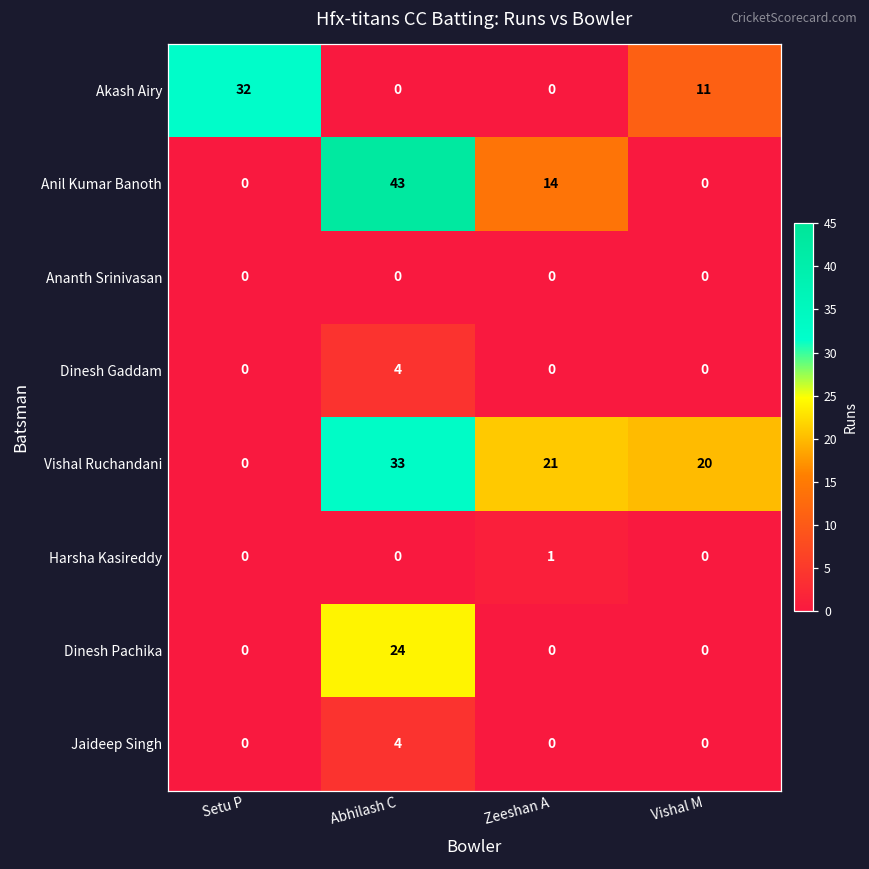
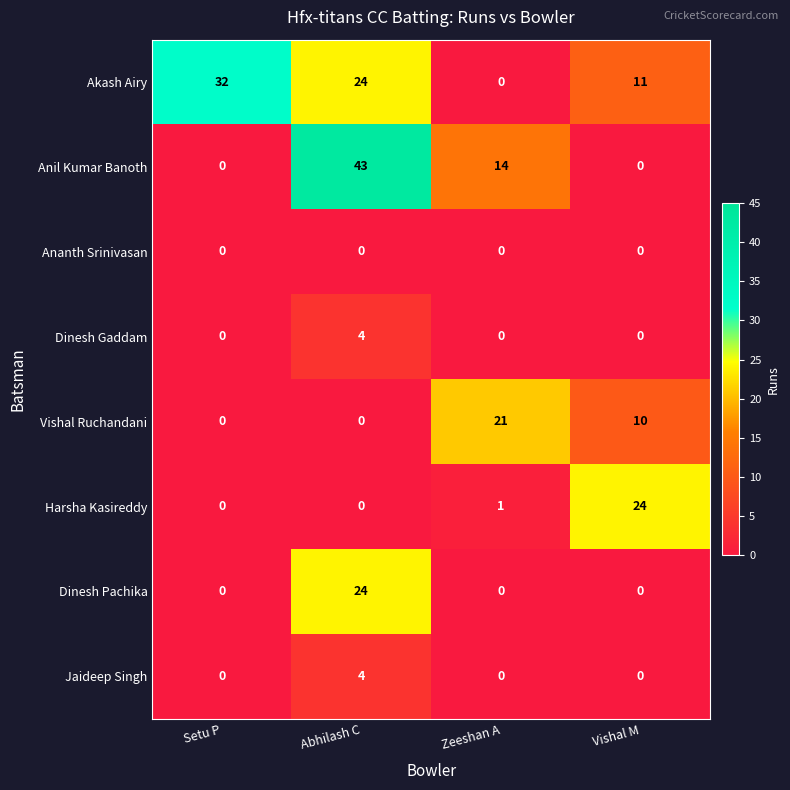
  {
    "Akash Airy": {
      "Setu P": 32,
-     "Abhilash C": 0,
+     "Abhilash C": 24,
      "Zeeshan A": 0,
      "Vishal M": 11
    },
    "Anil Kumar Banoth": {
      "Setu P": 0,
      "Abhilash C": 43,
      "Zeeshan A": 14,
      "Vishal M": 0
    },
    "Ananth Srinivasan": {
      "Setu P": 0,
      "Abhilash C": 0,
      "Zeeshan A": 0,
      "Vishal M": 0
    },
    "Dinesh Gaddam": {
      "Setu P": 0,
      "Abhilash C": 4,
      "Zeeshan A": 0,
      "Vishal M": 0
    },
    "Vishal Ruchandani": {
      "Setu P": 0,
-     "Abhilash C": 33,
+     "Abhilash C": 0,
      "Zeeshan A": 21,
-     "Vishal M": 20
+     "Vishal M": 10
    },
    "Harsha Kasireddy": {
      "Setu P": 0,
      "Abhilash C": 0,
      "Zeeshan A": 1,
-     "Vishal M": 0
+     "Vishal M": 24
    },
    "Dinesh Pachika": {
      "Setu P": 0,
      "Abhilash C": 24,
      "Zeeshan A": 0,
      "Vishal M": 0
    },
    "Jaideep Singh": {
      "Setu P": 0,
      "Abhilash C": 4,
      "Zeeshan A": 0,
      "Vishal M": 0
    }
  }
